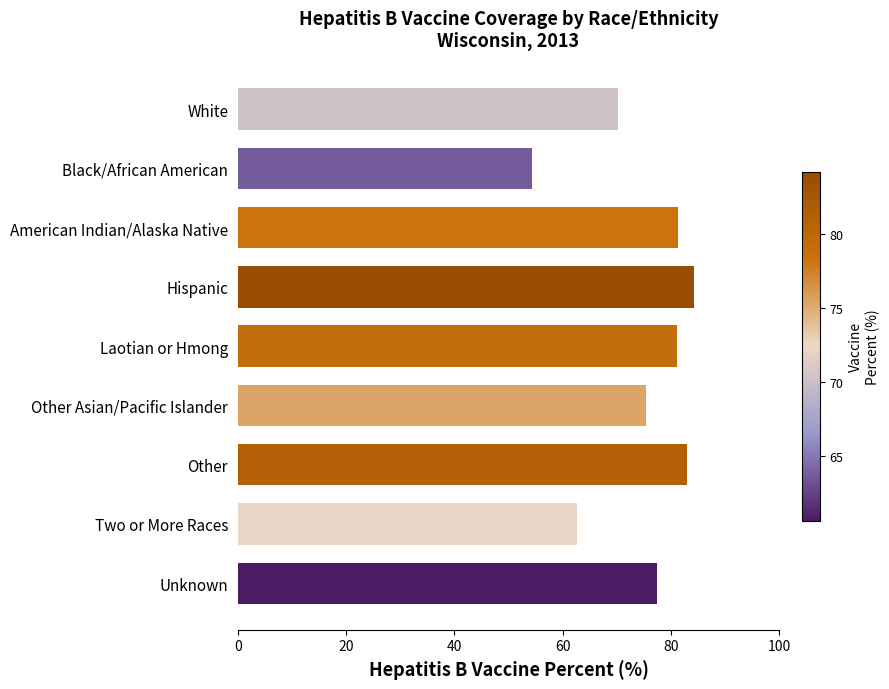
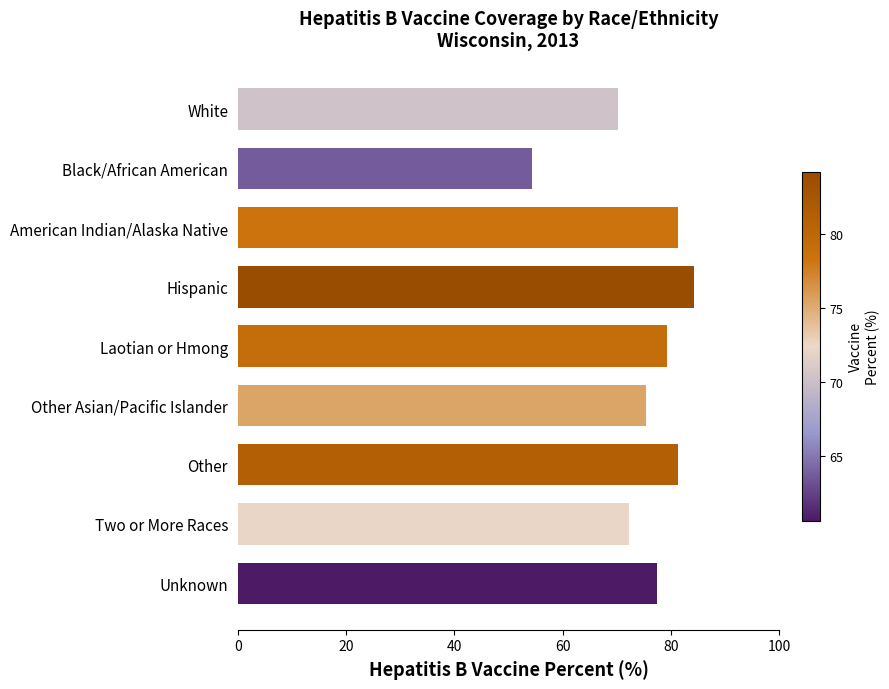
  {
    "White": 70,
    "Black/African American": 54,
    "American Indian/Alaska Native": 81,
    "Hispanic": 84,
-   "Laotian or Hmong": 81,
+   "Laotian or Hmong": 79,
    "Other Asian/Pacific Islander": 75,
-   "Other": 83,
-   "Two or More Races": 63,
+   "Other": 81,
+   "Two or More Races": 72,
    "Unknown": 77
  }
